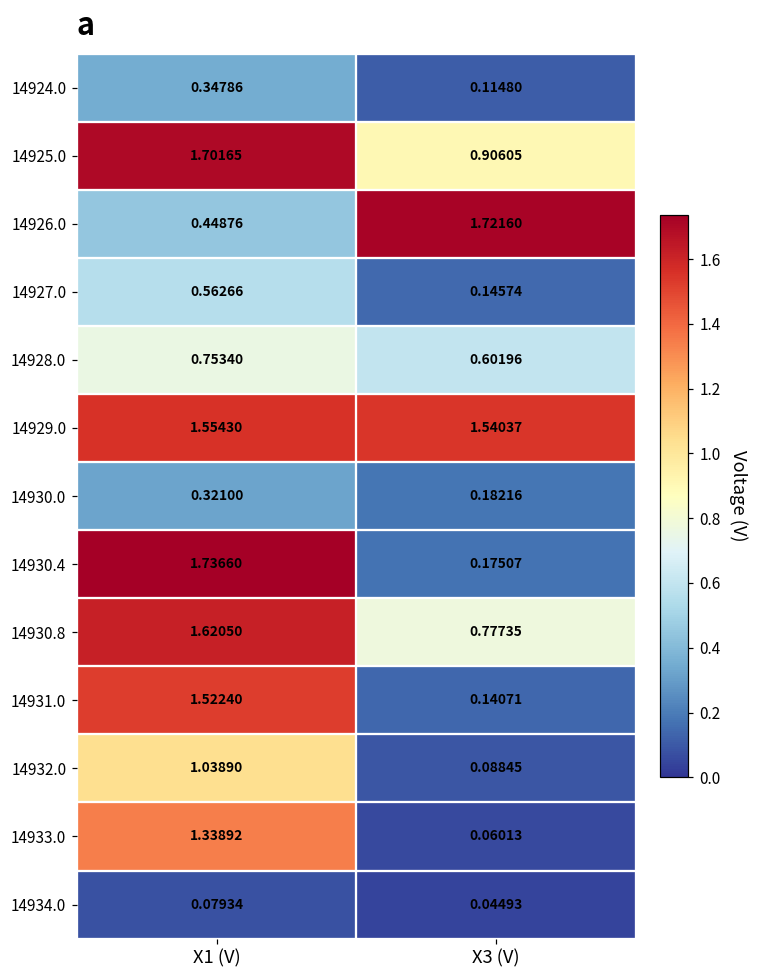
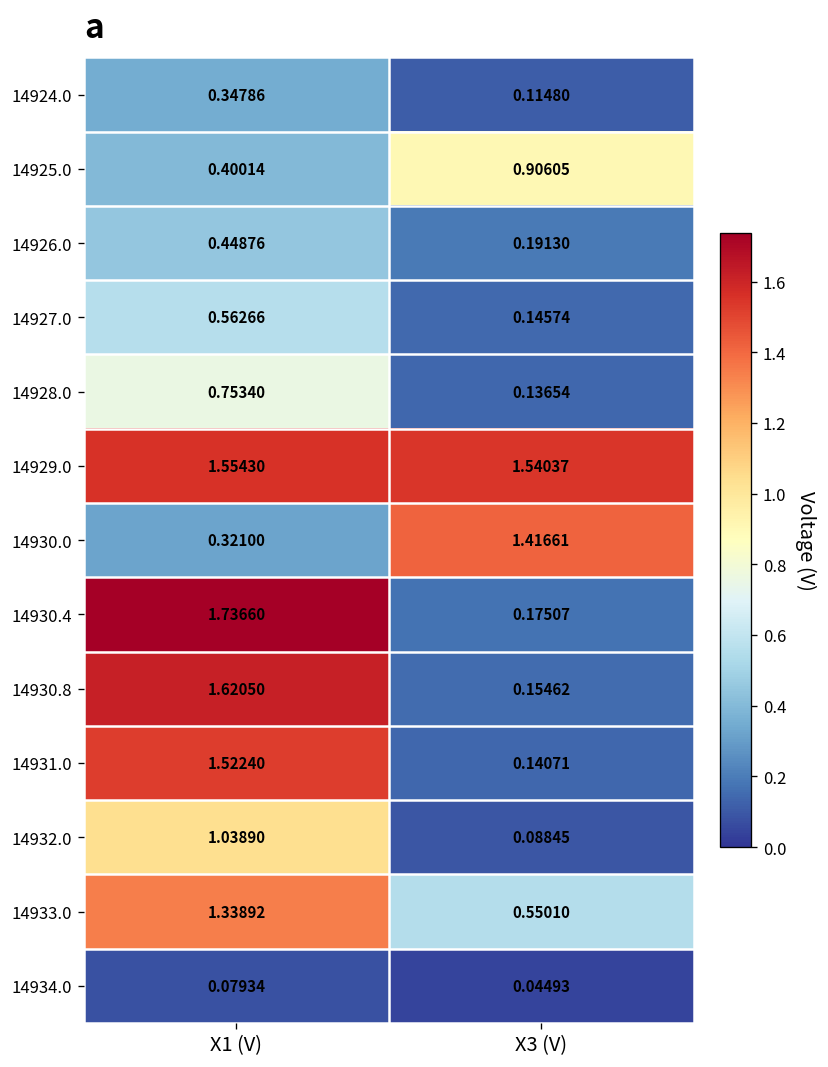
  {
    "14924.0": {
      "X1 (V)": 0.34786,
      "X3 (V)": 0.11480
    },
    "14925.0": {
-     "X1 (V)": 1.70165,
+     "X1 (V)": 0.40014,
      "X3 (V)": 0.90605
    },
    "14926.0": {
      "X1 (V)": 0.44876,
-     "X3 (V)": 1.72160
+     "X3 (V)": 0.19130
    },
    "14927.0": {
      "X1 (V)": 0.56266,
      "X3 (V)": 0.14574
    },
    "14928.0": {
      "X1 (V)": 0.75340,
-     "X3 (V)": 0.60196
+     "X3 (V)": 0.13654
    },
    "14929.0": {
      "X1 (V)": 1.55430,
      "X3 (V)": 1.54037
    },
    "14930.0": {
      "X1 (V)": 0.32100,
-     "X3 (V)": 0.18216
+     "X3 (V)": 1.41661
    },
    "14930.4": {
      "X1 (V)": 1.73660,
      "X3 (V)": 0.17507
    },
    "14930.8": {
      "X1 (V)": 1.62050,
-     "X3 (V)": 0.77735
+     "X3 (V)": 0.15462
    },
    "14931.0": {
      "X1 (V)": 1.52240,
      "X3 (V)": 0.14071
    },
    "14932.0": {
      "X1 (V)": 1.03890,
      "X3 (V)": 0.08845
    },
    "14933.0": {
      "X1 (V)": 1.33892,
-     "X3 (V)": 0.06013
+     "X3 (V)": 0.55010
    },
    "14934.0": {
      "X1 (V)": 0.07934,
      "X3 (V)": 0.04493
    }
  }
